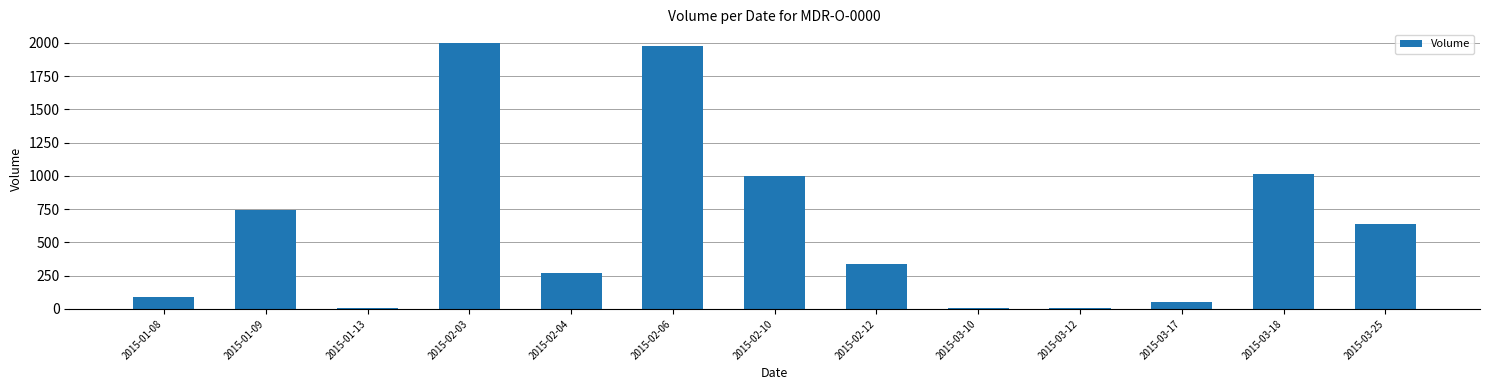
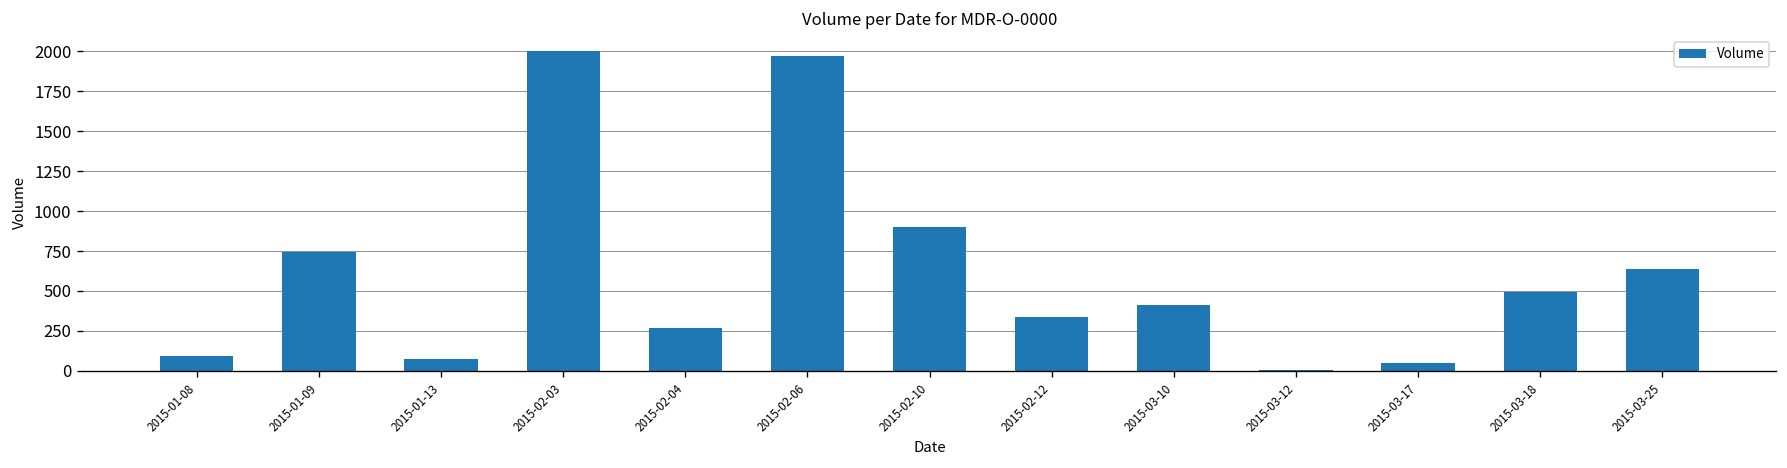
  {
    "2015-01-08": 90,
    "2015-01-09": 740,
-   "2015-01-13": 10,
+   "2015-01-13": 70,
    "2015-02-03": 2000,
    "2015-02-04": 270,
    "2015-02-06": 1970,
-   "2015-02-10": 1000,
+   "2015-02-10": 900,
    "2015-02-12": 340,
-   "2015-03-10": 10,
+   "2015-03-10": 410,
    "2015-03-17": 50,
-   "2015-03-18": 1020,
+   "2015-03-18": 500,
    "2015-03-25": 640
  }
